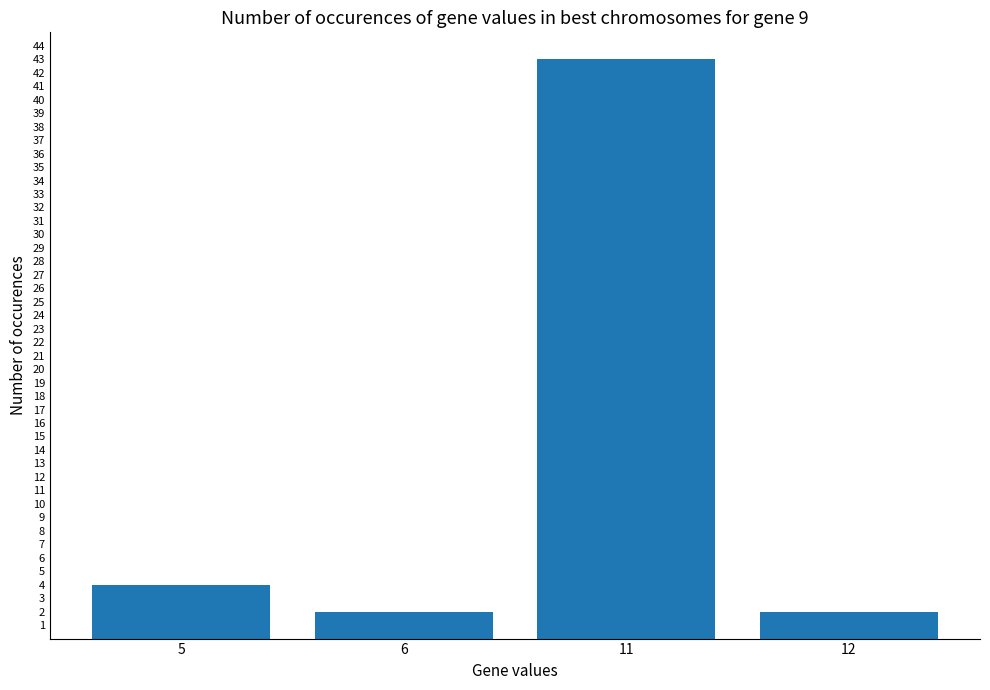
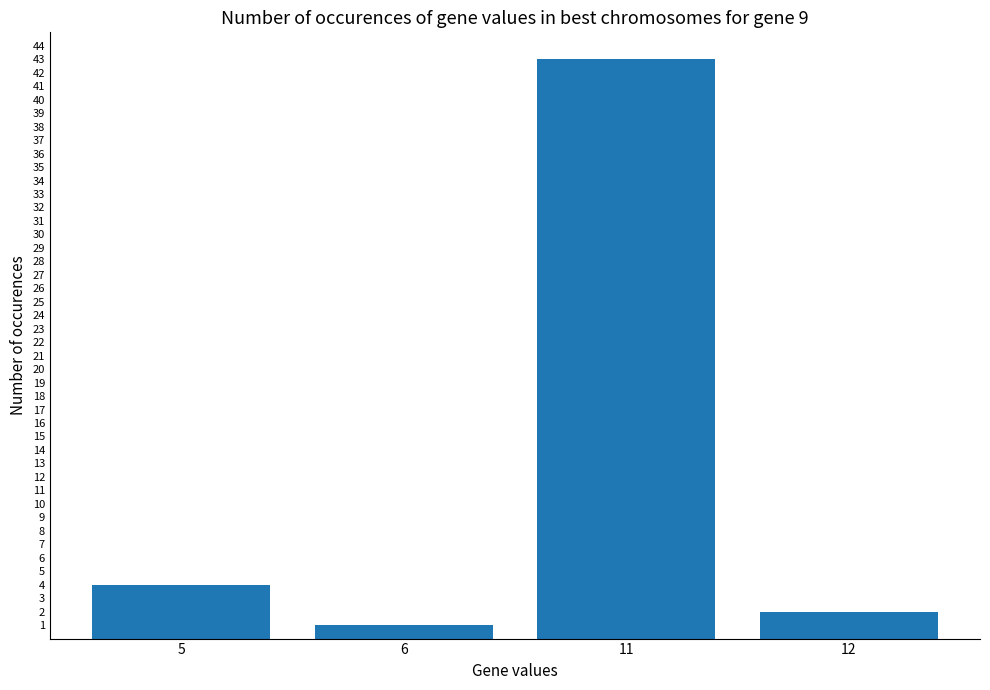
  {
    "5": 4,
-   "6": 2,
+   "6": 1,
    "11": 43,
    "12": 2
  }
